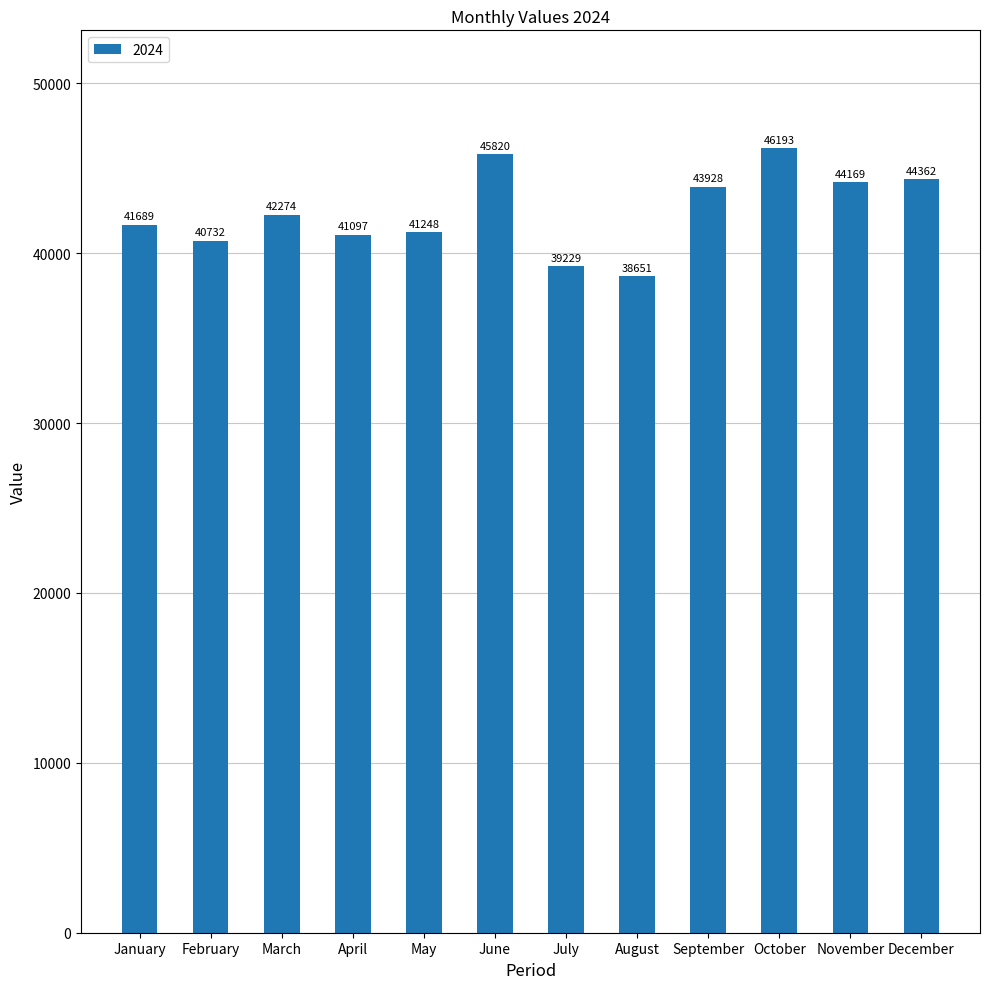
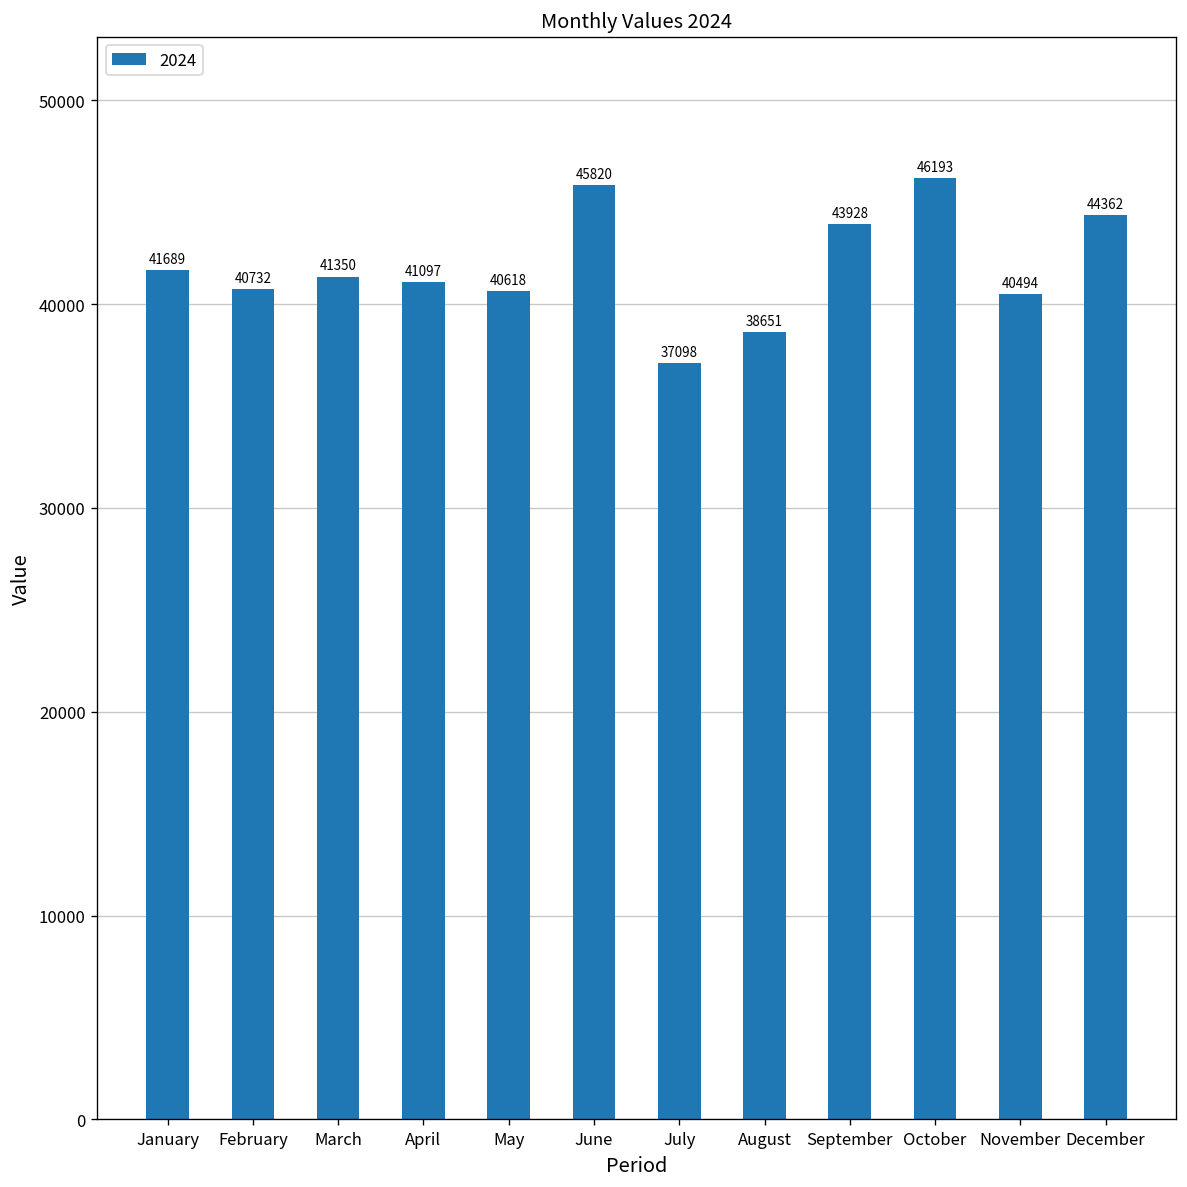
  {
    "January": 41689,
    "February": 40732,
-   "March": 42274,
+   "March": 41350,
    "April": 41097,
-   "May": 41248,
+   "May": 40618,
    "June": 45820,
-   "July": 39229,
+   "July": 37098,
    "August": 38651,
    "September": 43928,
    "October": 46193,
-   "November": 44169,
+   "November": 40494,
    "December": 44362
  }
